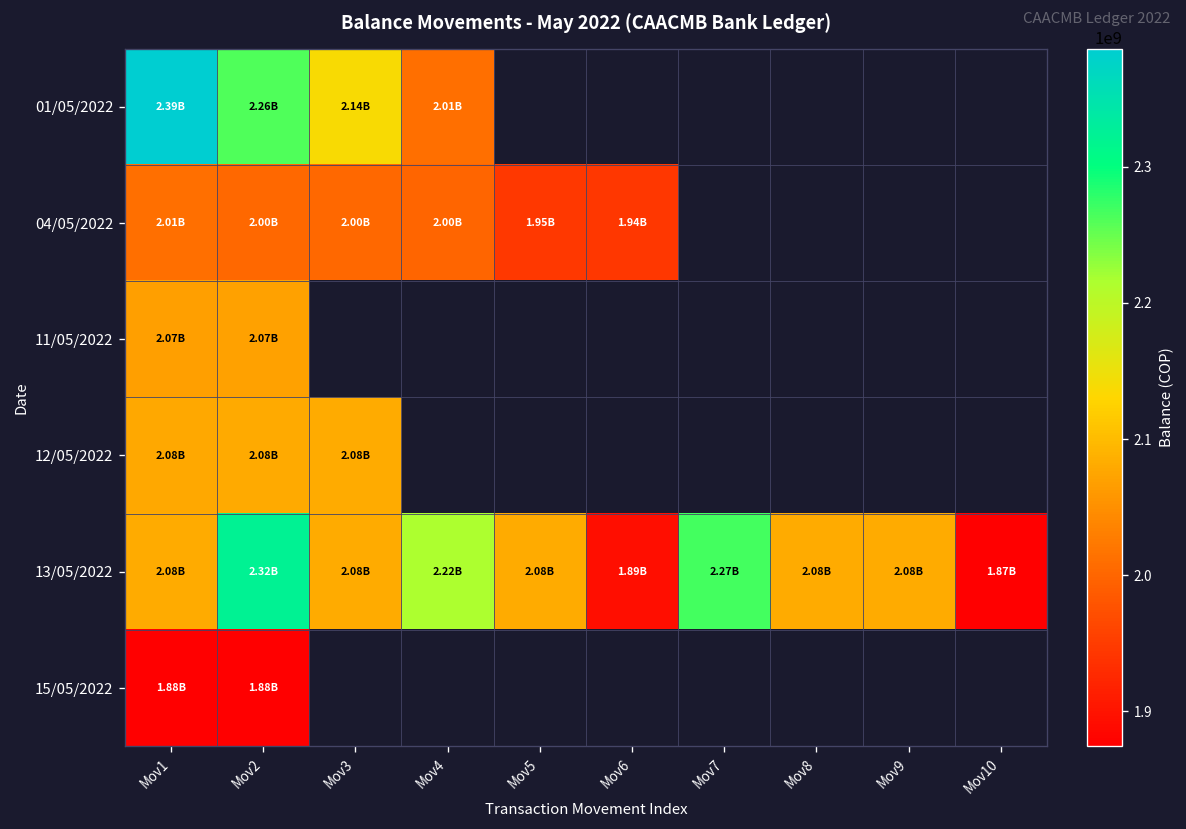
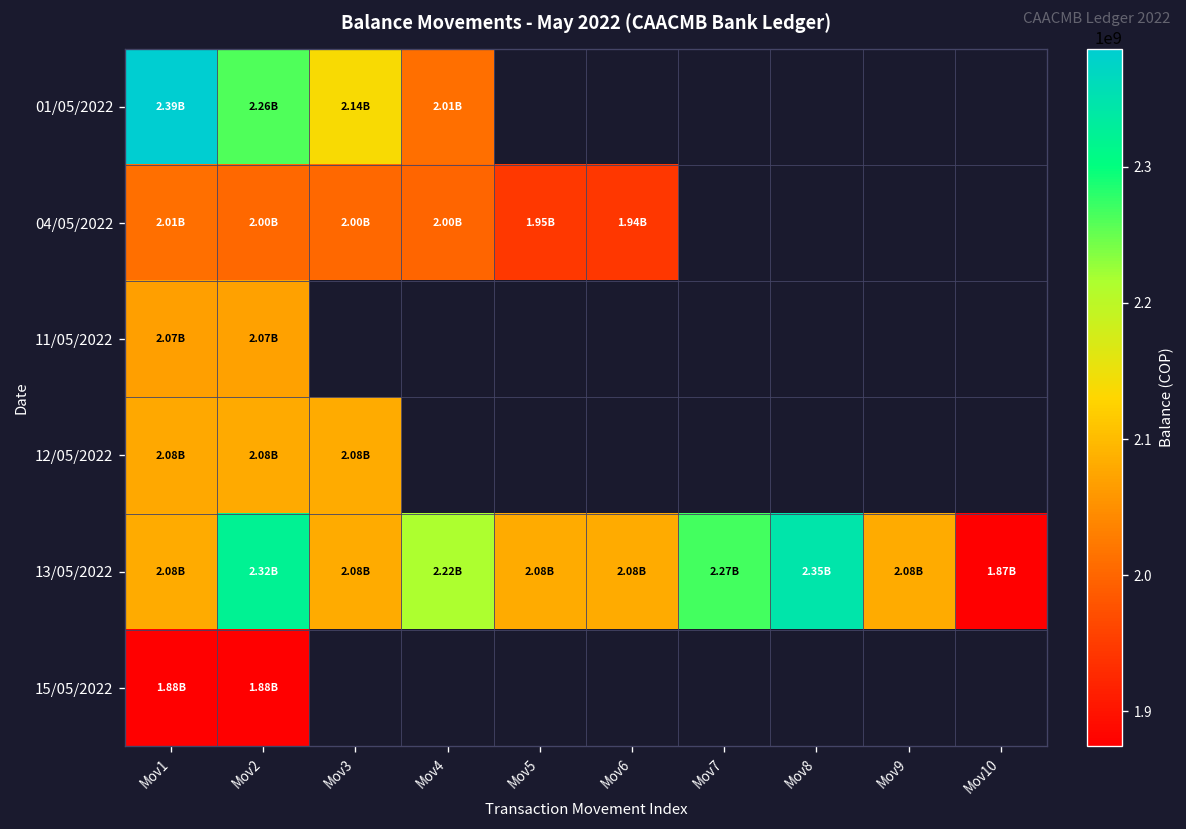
  {
    "01/05/2022": {
      "Mov1": "2.39B",
      "Mov2": "2.26B",
      "Mov3": "2.14B",
      "Mov4": "2.01B"
    },
    "04/05/2022": {
      "Mov1": "2.01B",
      "Mov2": "2.00B",
      "Mov3": "2.00B",
      "Mov4": "2.00B",
      "Mov5": "1.95B",
      "Mov6": "1.94B"
    },
    "11/05/2022": {
      "Mov1": "2.07B",
      "Mov2": "2.07B"
    },
    "12/05/2022": {
      "Mov1": "2.08B",
      "Mov2": "2.08B",
      "Mov3": "2.08B"
    },
    "13/05/2022": {
      "Mov1": "2.08B",
      "Mov2": "2.32B",
      "Mov3": "2.08B",
      "Mov4": "2.22B",
      "Mov5": "2.08B",
-     "Mov6": "1.89B",
+     "Mov6": "2.08B",
      "Mov7": "2.27B",
-     "Mov8": "2.08B",
+     "Mov8": "2.35B",
      "Mov9": "2.08B",
      "Mov10": "1.87B"
    },
    "15/05/2022": {
      "Mov1": "1.88B",
      "Mov2": "1.88B"
    }
  }
